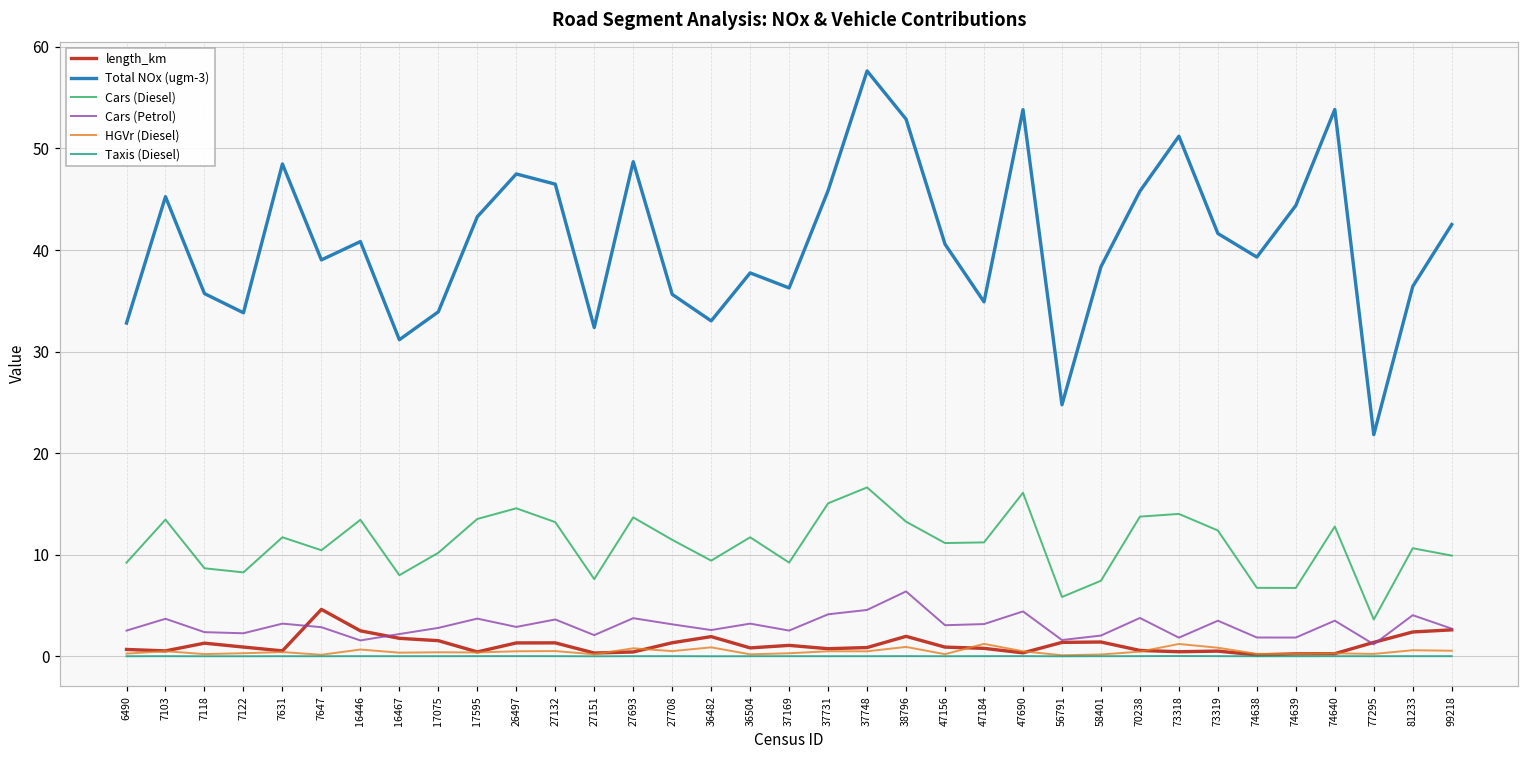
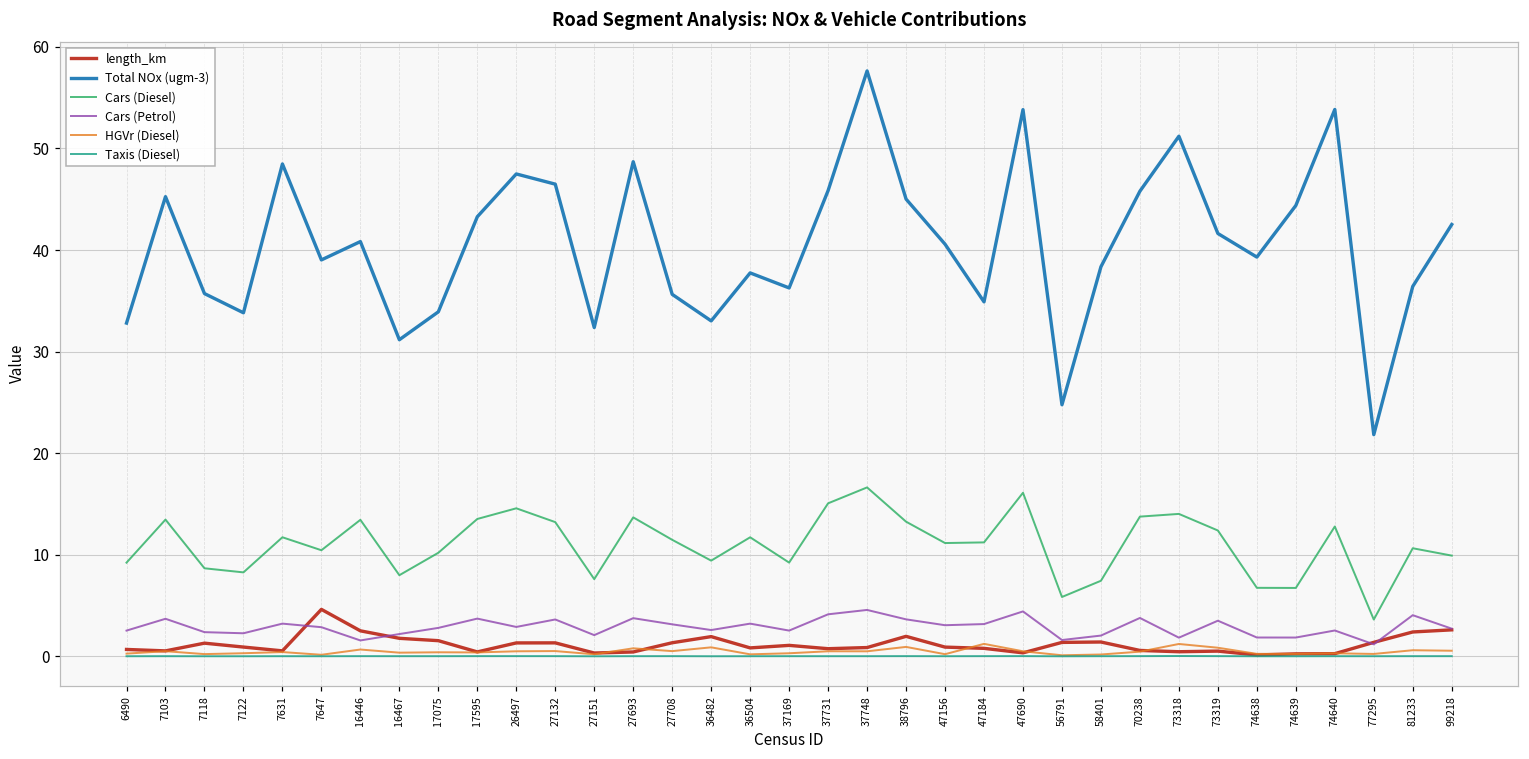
  {
    "length_km": {
      "6490": 1,
      "7118": 1,
      "7122": 1,
      "7647": 5,
      "16446": 3,
      "16467": 2,
      "17075": 2,
      "26497": 1,
      "27132": 1,
      "27693": 0,
      "27708": 1,
      "36482": 2,
      "36504": 1,
      "37169": 1,
      "37748": 1,
      "38796": 2,
      "47156": 1,
      "47184": 1,
      "58401": 1,
      "73318": 0,
      "73319": 1,
      "81233": 2
    },
    "Total NOx (ugm-3)": {
      "6490": 33,
      "7103": 45,
      "7118": 36,
      "7122": 34,
      "7631": 48,
      "7647": 39,
      "16446": 41,
      "16467": 31,
      "17075": 34,
      "17595": 43,
      "26497": 47,
      "27132": 46,
      "27151": 32,
      "27693": 49,
      "27708": 36,
      "36482": 33,
      "36504": 38,
      "37169": 36,
      "37731": 46,
      "37748": 58,
-     "38796": 53,
+     "38796": 45,
      "47156": 41,
      "47184": 35,
      "47690": 54,
      "56791": 25,
      "58401": 38,
      "70238": 46,
      "73318": 51,
      "73319": 42,
      "74638": 39,
      "74639": 44,
      "74640": 54,
      "77295": 22,
      "81233": 36,
      "99218": 43
    },
    "Cars (Petrol)": {
      "6490": 3,
      "7103": 4,
      "7118": 2,
      "7122": 2,
      "7631": 3,
      "7647": 3,
      "16446": 2,
      "16467": 2,
      "17075": 3,
      "17595": 4,
      "26497": 3,
      "27132": 4,
      "27151": 2,
      "27693": 4,
      "27708": 3,
      "36482": 3,
      "36504": 3,
      "37169": 3,
      "37731": 4,
      "37748": 5,
-     "38796": 6,
+     "38796": 4,
      "47156": 3,
      "47184": 3,
      "47690": 4,
      "58401": 2,
      "70238": 4,
      "73318": 2,
      "73319": 4,
      "74638": 2,
      "74639": 2,
-     "74640": 4,
+     "74640": 3,
      "81233": 4
    },
    "HGVr (Diesel)": {
      "7122": 0,
      "16446": 1,
      "16467": 0,
      "17075": 0,
      "26497": 0,
      "27132": 1,
      "27693": 1,
      "27708": 1,
      "36482": 1,
      "37169": 0,
      "37748": 0,
      "38796": 1,
      "47184": 1,
      "73318": 1,
      "73319": 1,
      "81233": 1,
      "99218": 1
    }
  }
